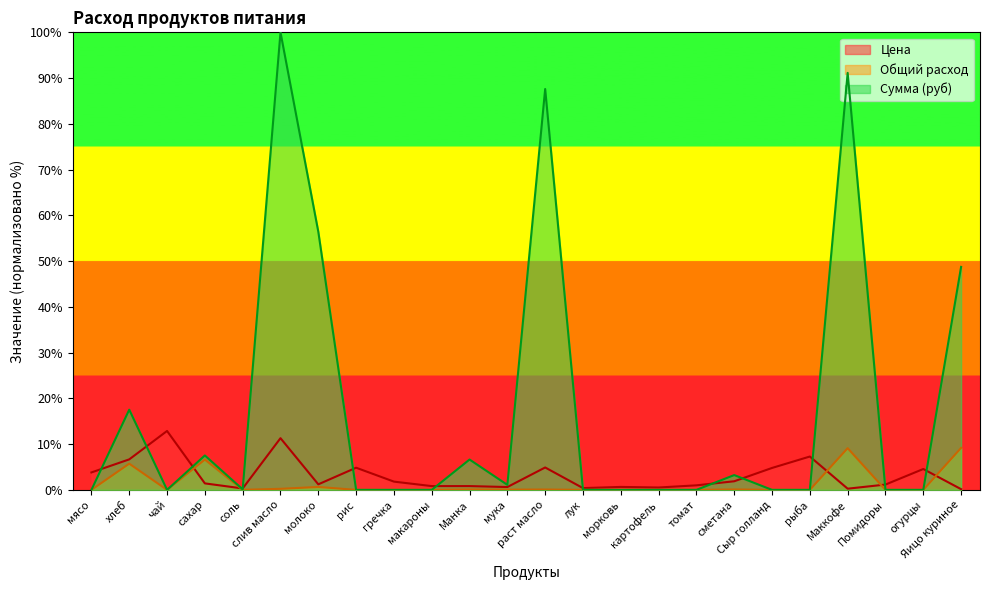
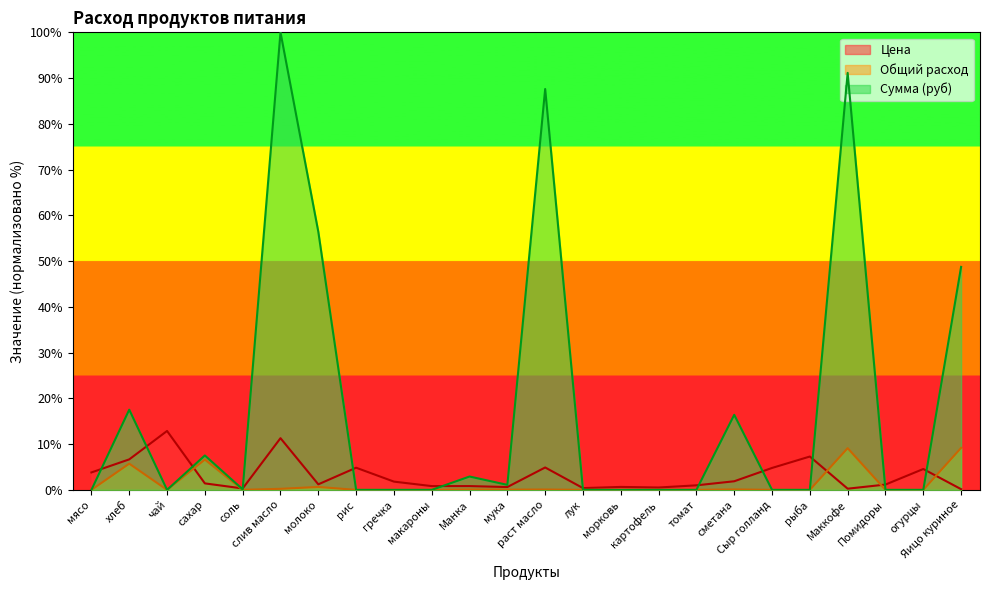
  {
    "Цена": {
      "мясо": "4%",
      "хлеб": "7%",
      "чай": "13%",
      "сахар": "1%",
      "слив масло": "11%",
      "молоко": "1%",
      "рис": "5%",
      "гречка": "2%",
      "макароны": "1%",
      "Манка": "1%",
      "раст масло": "5%",
      "морковь": "1%",
      "томат": "1%",
      "сметана": "2%",
      "Сыр голланд": "5%",
      "рыба": "7%",
      "Маккофе": "0%",
      "Помидоры": "1%",
      "огурцы": "5%",
      "Яицо куриное": "0%"
    },
    "Общий расход": {
      "хлеб": "6%",
      "сахар": "7%",
      "слив масло": "0%",
      "молоко": "1%",
      "Манка": "0%",
      "мука": "0%",
      "раст масло": "0%",
      "сметана": "0%",
      "Маккофе": "9%",
      "Яицо куриное": "9%"
    },
    "Сумма (руб)": {
      "хлеб": "18%",
      "сахар": "8%",
      "слив масло": "100%",
      "молоко": "56%",
-     "Манка": "7%",
+     "Манка": "3%",
      "раст масло": "88%",
-     "сметана": "3%",
+     "сметана": "16%",
      "Яицо куриное": "49%"
    }
  }
